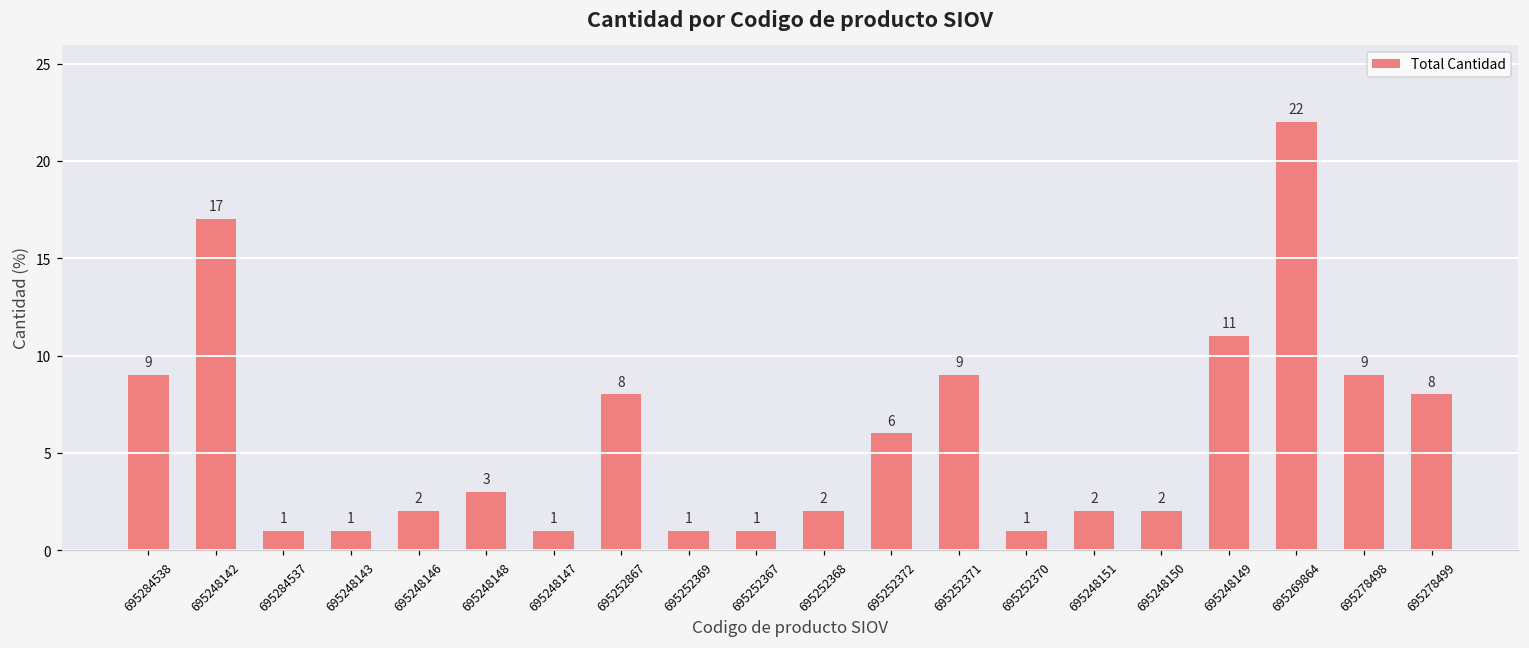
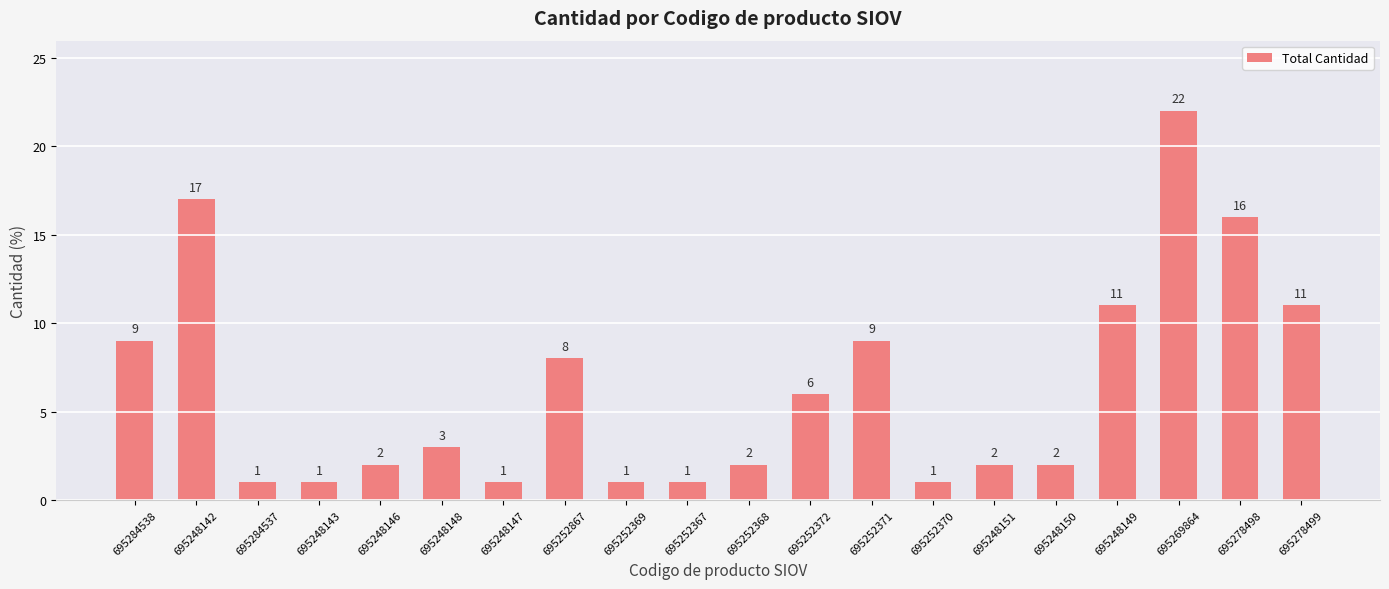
  {
    "695284538": 9,
    "695248142": 17,
    "695284537": 1,
    "695248143": 1,
    "695248146": 2,
    "695248148": 3,
    "695248147": 1,
    "695252867": 8,
    "695252369": 1,
    "695252367": 1,
    "695252368": 2,
    "695252372": 6,
    "695252371": 9,
    "695252370": 1,
    "695248151": 2,
    "695248150": 2,
    "695248149": 11,
    "695269864": 22,
-   "695278498": 9,
-   "695278499": 8
+   "695278498": 16,
+   "695278499": 11
  }
